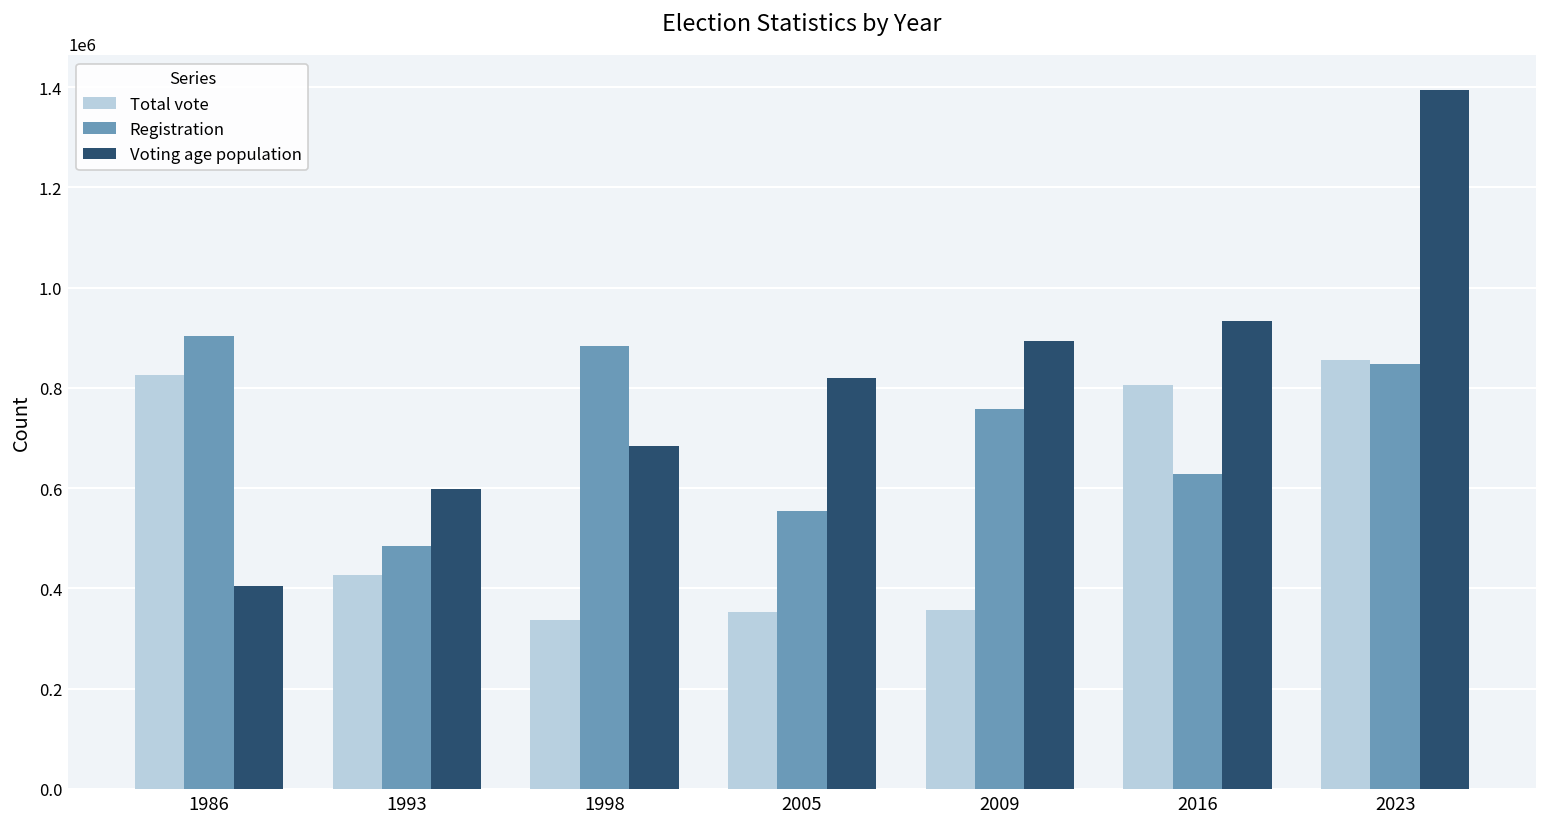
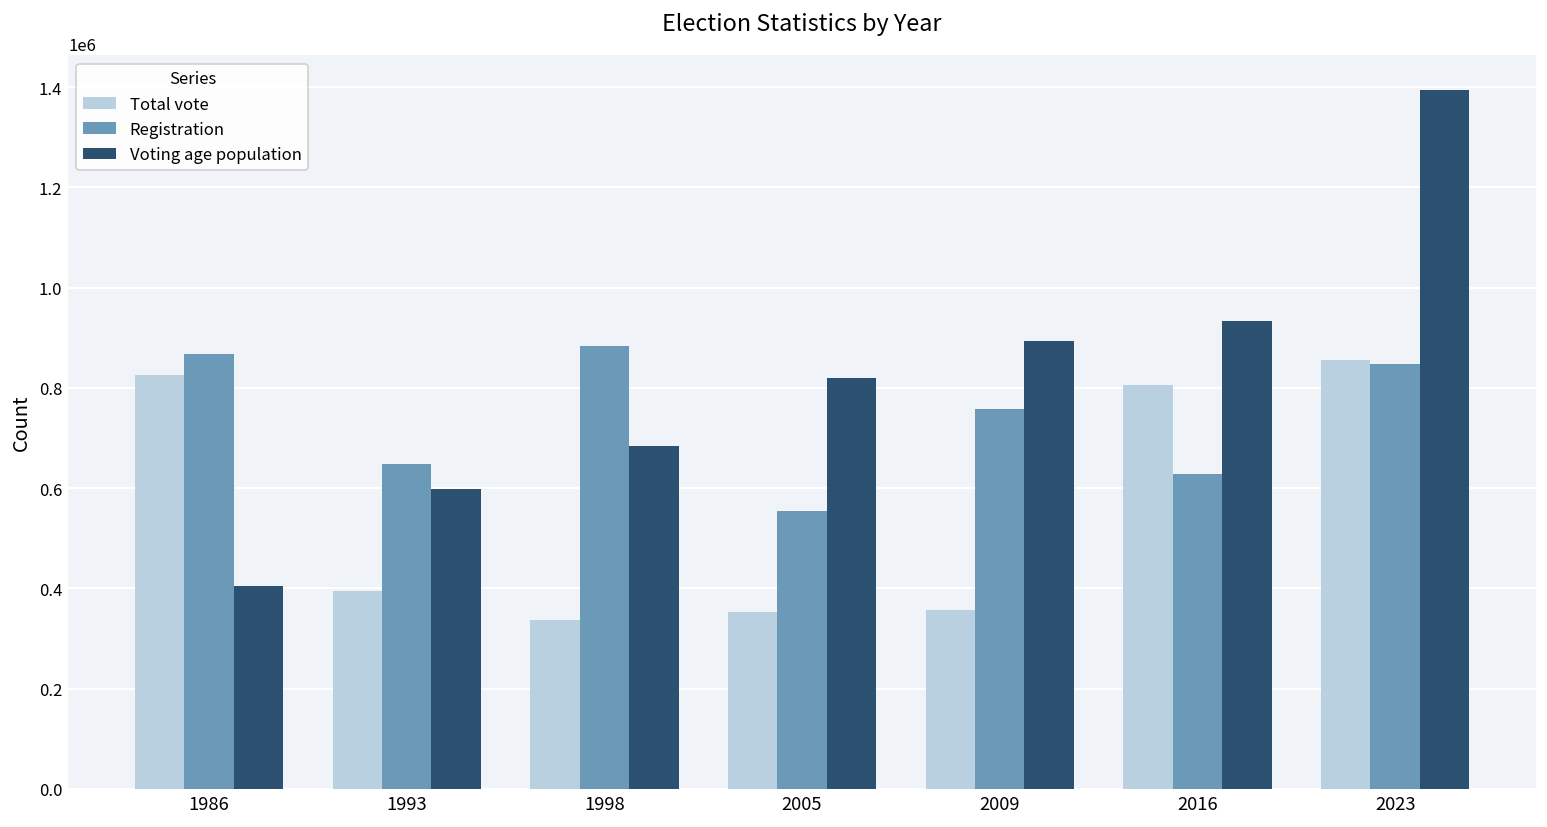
  {
    "Total vote": {
      "1986": 830000,
-     "1993": 430000,
+     "1993": 390000,
      "1998": 340000,
      "2005": 350000,
      "2009": 360000,
      "2016": 810000,
      "2023": 860000
    },
    "Registration": {
-     "1986": 900000,
-     "1993": 480000,
+     "1986": 870000,
+     "1993": 650000,
      "1998": 880000,
      "2005": 550000,
      "2009": 760000,
      "2016": 630000,
      "2023": 850000
    },
    "Voting age population": {
      "1986": 400000,
      "1993": 600000,
      "1998": 680000,
      "2005": 820000,
      "2009": 890000,
      "2016": 930000,
      "2023": 1390000
    }
  }
